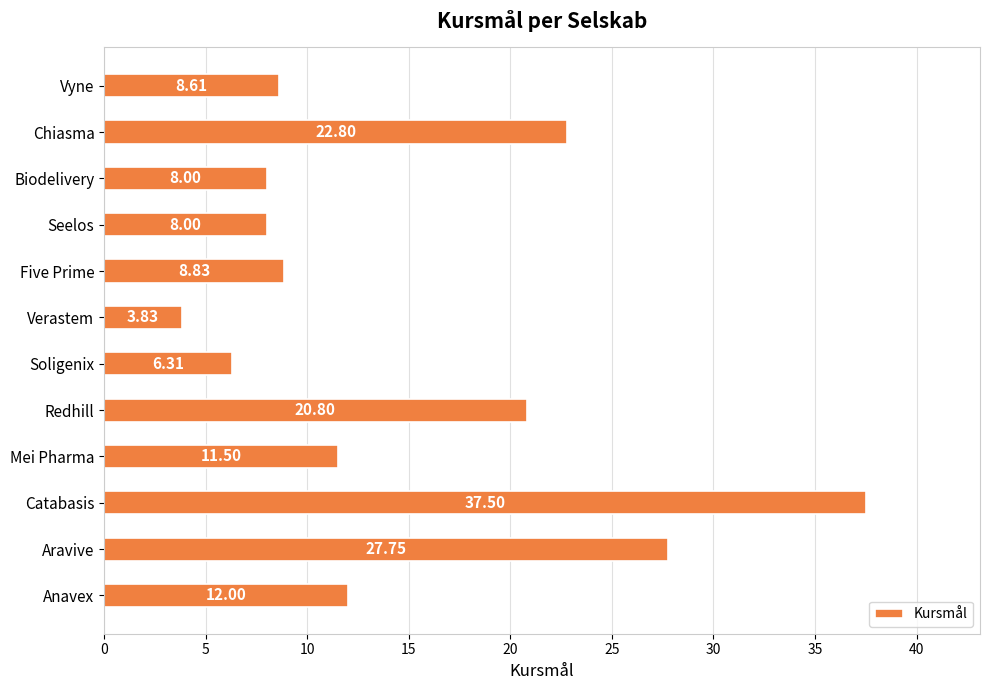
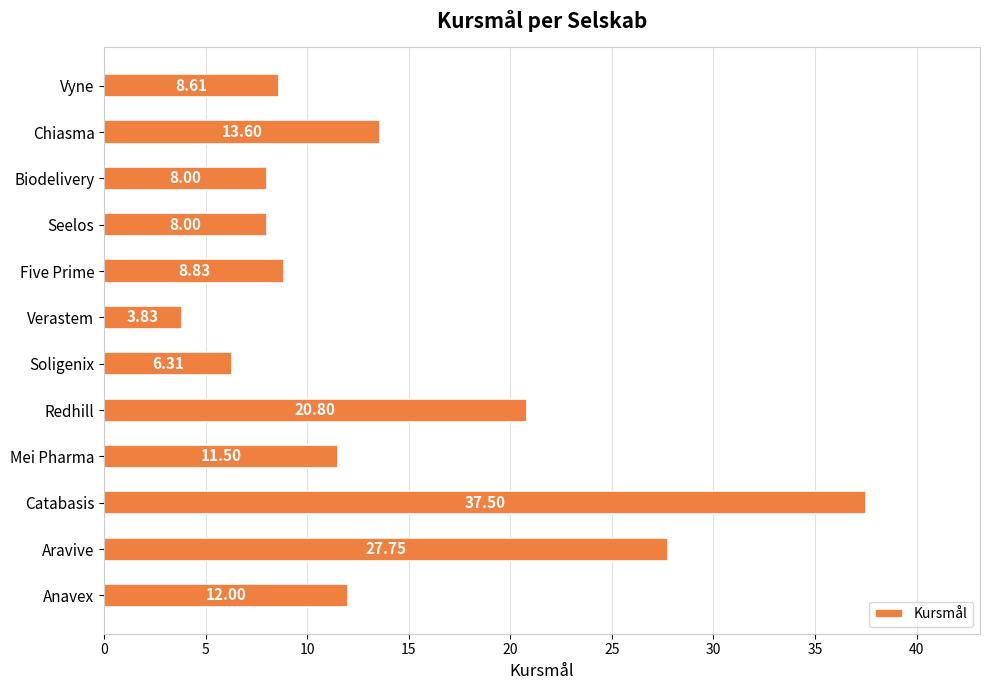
  {
    "Vyne": 8.61,
-   "Chiasma": 22.80,
+   "Chiasma": 13.60,
    "Biodelivery": 8.00,
    "Seelos": 8.00,
    "Five Prime": 8.83,
    "Verastem": 3.83,
    "Soligenix": 6.31,
    "Redhill": 20.80,
    "Mei Pharma": 11.50,
    "Catabasis": 37.50,
    "Aravive": 27.75,
    "Anavex": 12.00
  }
